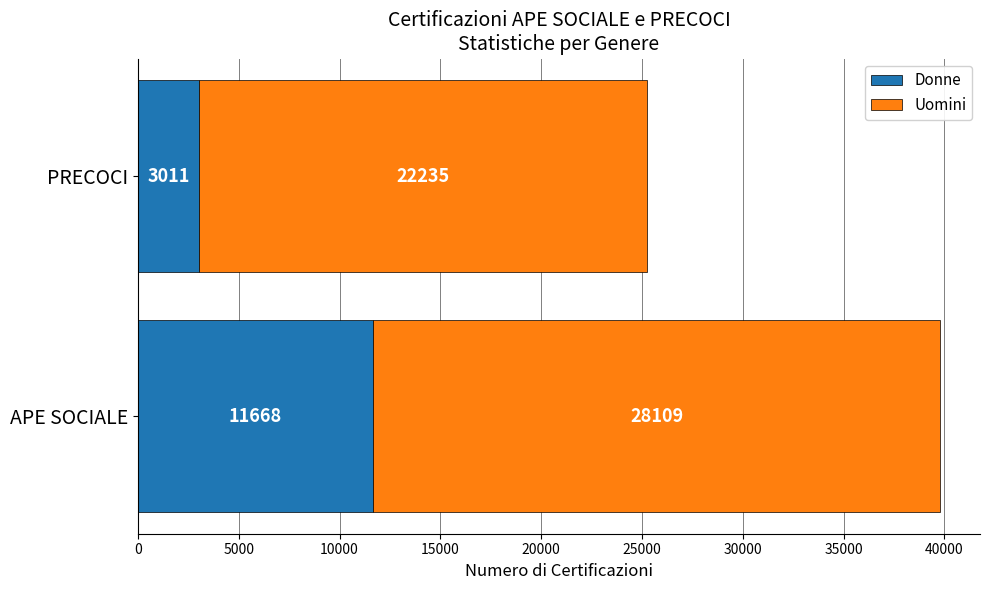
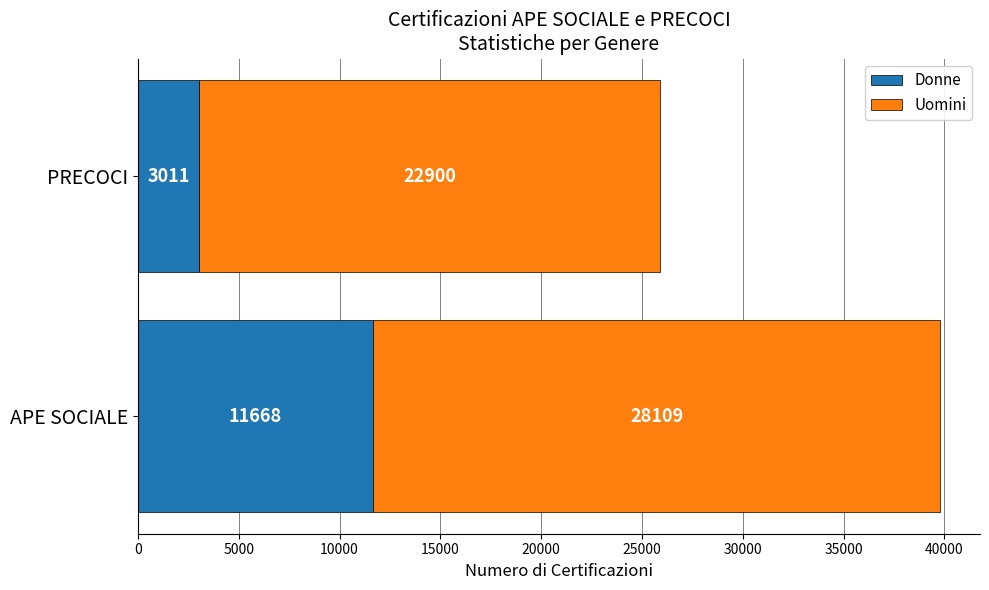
  {
    "Donne": {
      "PRECOCI": 3011,
      "APE SOCIALE": 11668
    },
    "Uomini": {
-     "PRECOCI": 22235,
+     "PRECOCI": 22900,
      "APE SOCIALE": 28109
    }
  }
